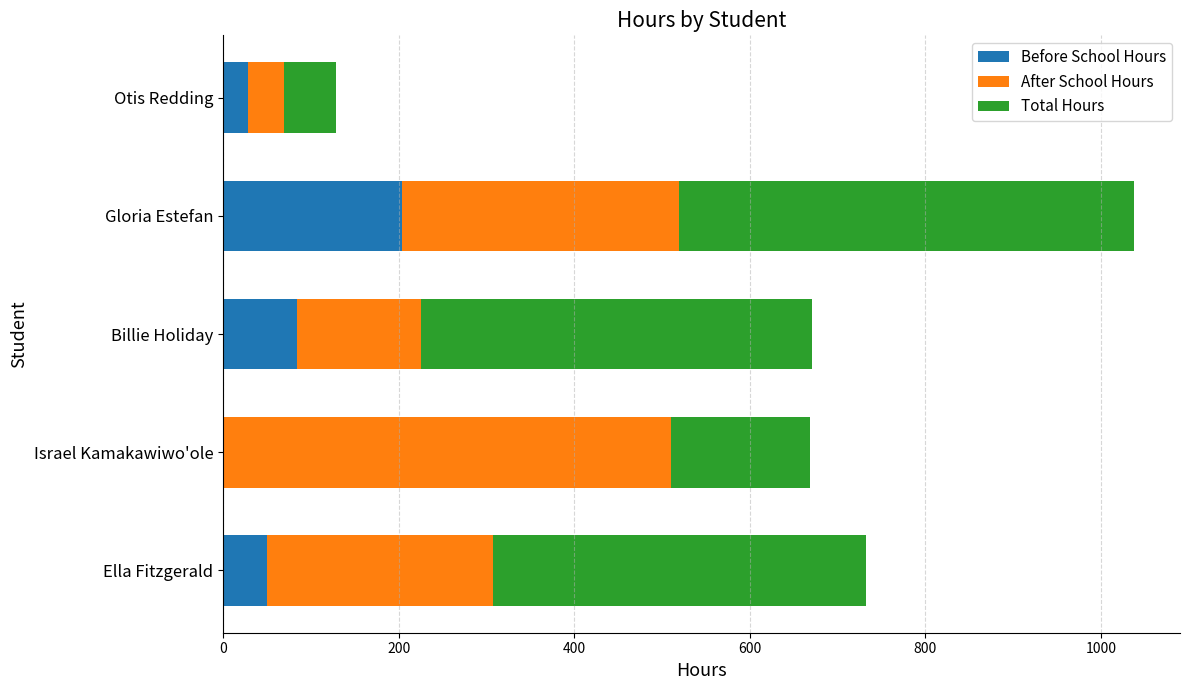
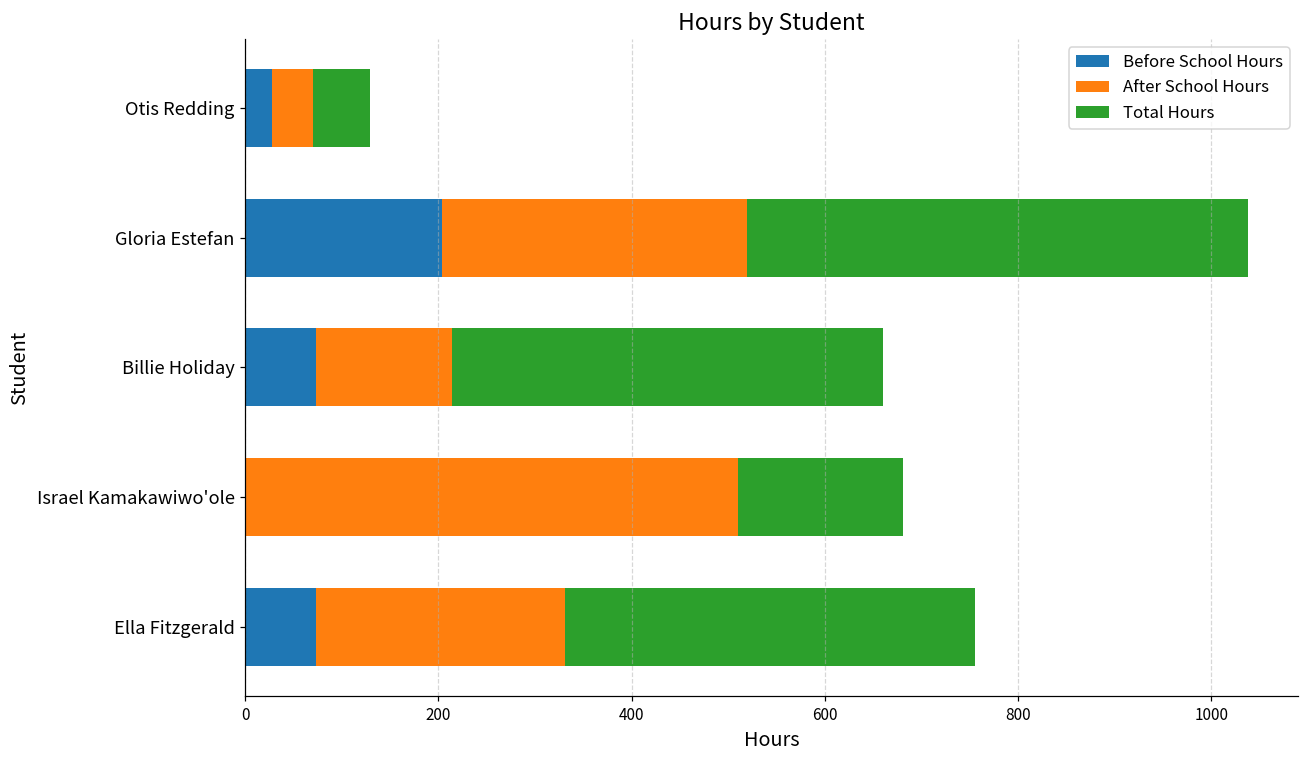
  {
    "Before School Hours": {
      "Otis Redding": 30,
      "Gloria Estefan": 200,
-     "Billie Holiday": 80,
+     "Billie Holiday": 70,
      "Israel Kamakawiwo'ole": 0,
-     "Ella Fitzgerald": 50
+     "Ella Fitzgerald": 70
    },
    "After School Hours": {
      "Otis Redding": 40,
      "Gloria Estefan": 320,
      "Billie Holiday": 140,
      "Israel Kamakawiwo'ole": 510,
      "Ella Fitzgerald": 260
    },
    "Total Hours": {
      "Otis Redding": 60,
      "Gloria Estefan": 520,
      "Billie Holiday": 450,
-     "Israel Kamakawiwo'ole": 160,
+     "Israel Kamakawiwo'ole": 170,
      "Ella Fitzgerald": 420
    }
  }
